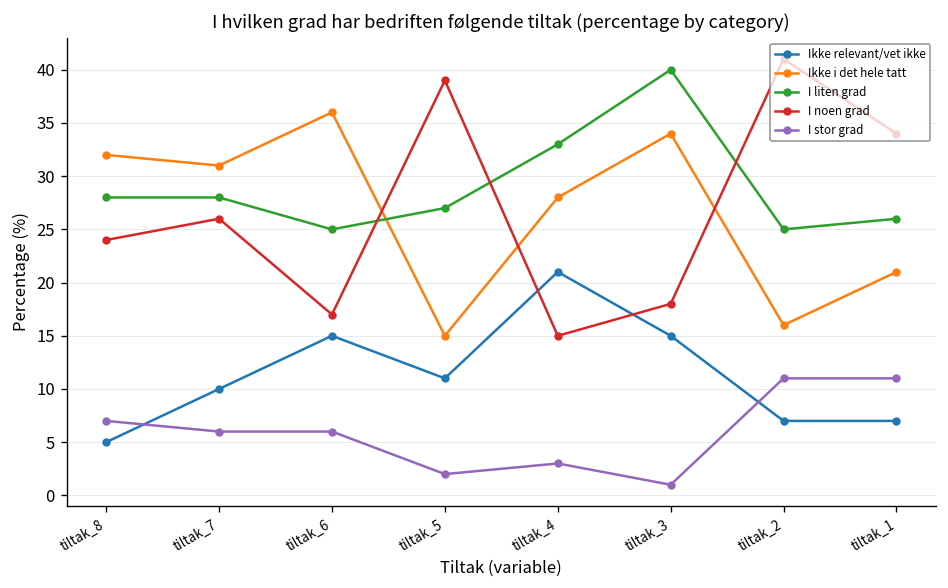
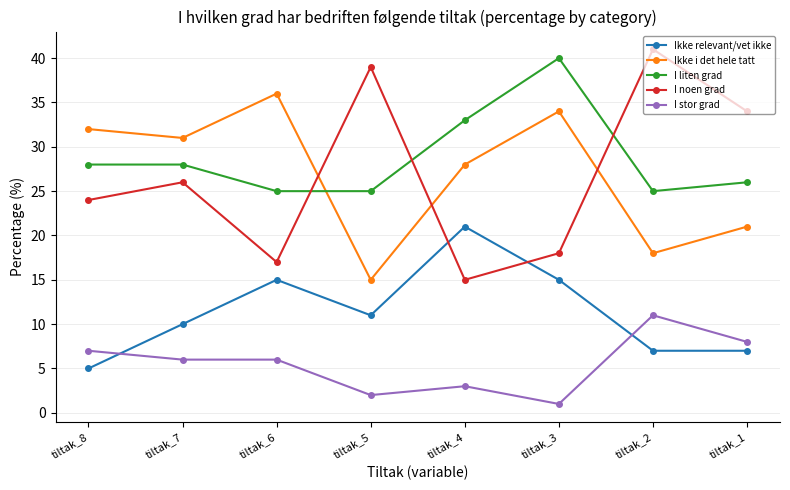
  {
    "Ikke relevant/vet ikke": {
      "tiltak_8": 5,
      "tiltak_7": 10,
      "tiltak_6": 15,
      "tiltak_5": 11,
      "tiltak_4": 21,
      "tiltak_3": 15,
      "tiltak_2": 7,
      "tiltak_1": 7
    },
    "Ikke i det hele tatt": {
      "tiltak_8": 32,
      "tiltak_7": 31,
      "tiltak_6": 36,
      "tiltak_5": 15,
      "tiltak_4": 28,
      "tiltak_3": 34,
-     "tiltak_2": 16,
+     "tiltak_2": 18,
      "tiltak_1": 21
    },
    "I liten grad": {
      "tiltak_8": 28,
      "tiltak_7": 28,
      "tiltak_6": 25,
-     "tiltak_5": 27,
+     "tiltak_5": 25,
      "tiltak_4": 33,
      "tiltak_3": 40,
      "tiltak_2": 25,
      "tiltak_1": 26
    },
    "I noen grad": {
      "tiltak_8": 24,
      "tiltak_7": 26,
      "tiltak_6": 17,
      "tiltak_5": 39,
      "tiltak_4": 15,
      "tiltak_3": 18
    },
    "I stor grad": {
      "tiltak_8": 7,
      "tiltak_7": 6,
      "tiltak_6": 6,
      "tiltak_5": 2,
      "tiltak_4": 3,
      "tiltak_3": 1,
      "tiltak_2": 11,
-     "tiltak_1": 11
+     "tiltak_1": 8
    }
  }
